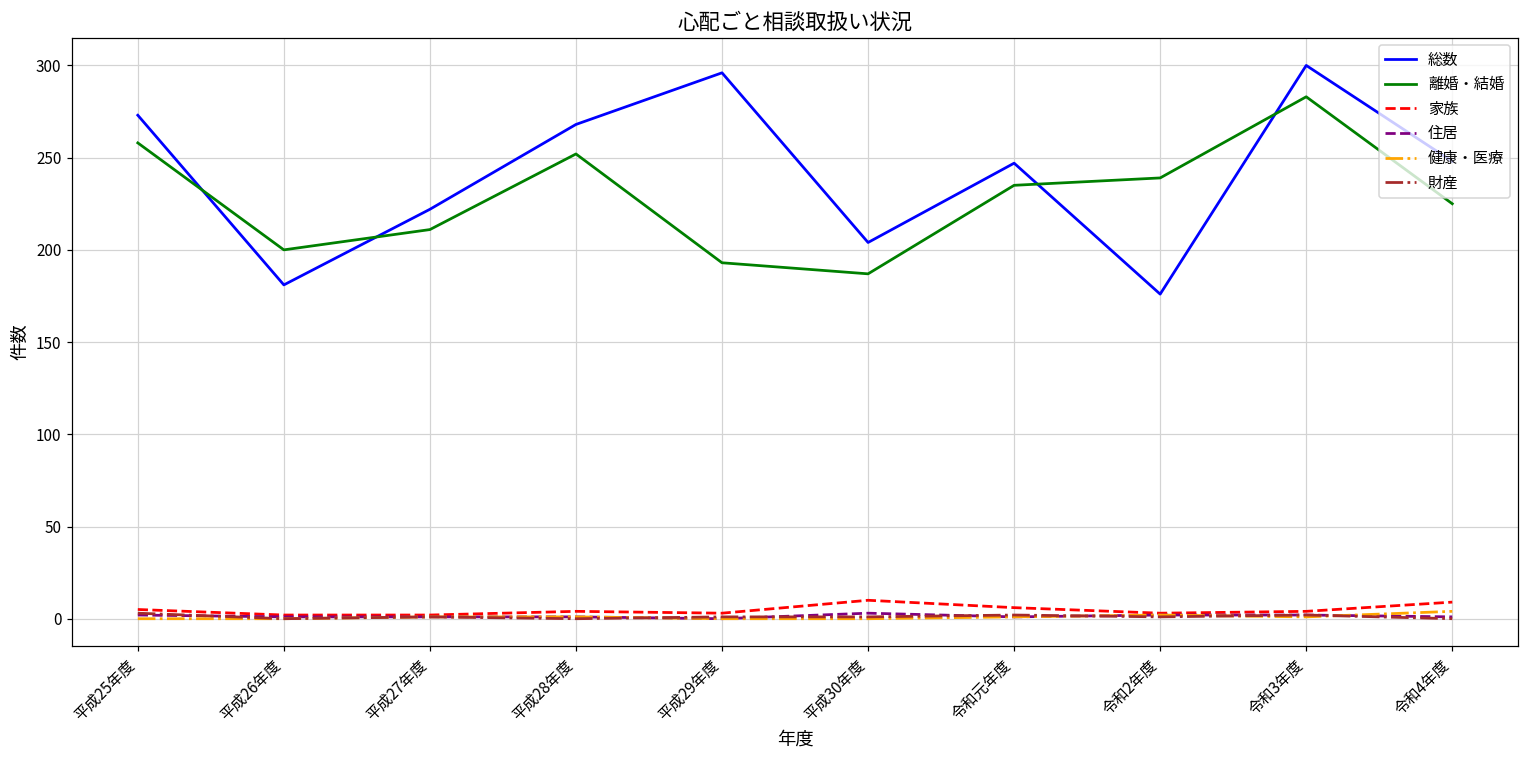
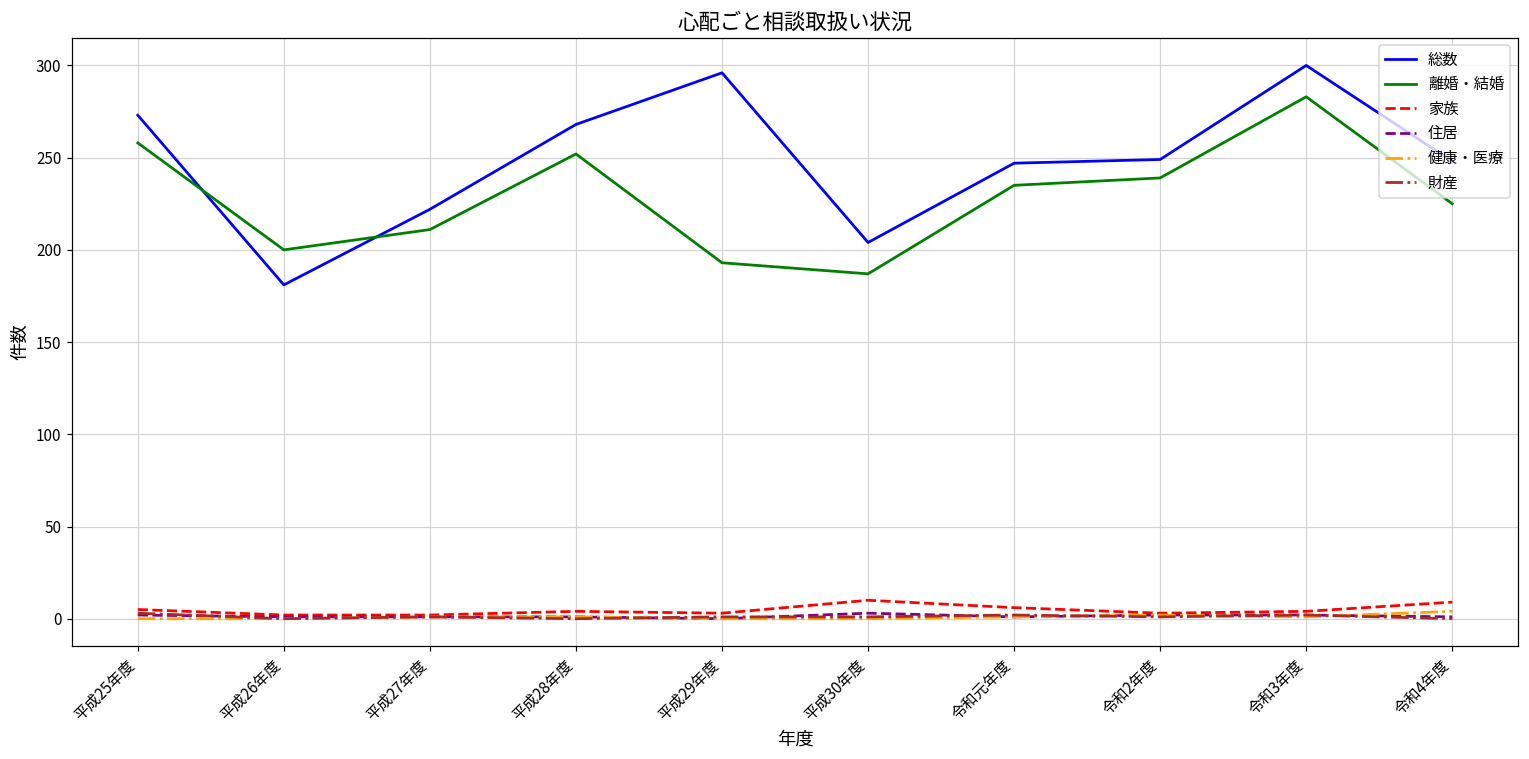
  {
    "総数": {
      "平成25年度": 273,
      "平成26年度": 181,
      "平成27年度": 222,
      "平成28年度": 268,
      "平成29年度": 296,
      "平成30年度": 204,
      "令和元年度": 247,
-     "令和2年度": 176,
+     "令和2年度": 249,
      "令和3年度": 300
    },
    "離婚・結婚": {
      "平成25年度": 258,
      "平成26年度": 200,
      "平成27年度": 211,
      "平成28年度": 252,
      "平成29年度": 193,
      "平成30年度": 187,
      "令和元年度": 235,
      "令和2年度": 239,
      "令和3年度": 283,
      "令和4年度": 225
    },
    "家族": {
      "平成25年度": 5,
      "平成28年度": 4,
      "平成29年度": 3,
      "平成30年度": 10,
      "令和元年度": 6,
      "令和3年度": 4,
      "令和4年度": 9
    },
    "住居": {
      "平成30年度": 3
    },
    "健康・医療": {
      "平成25年度": 0,
      "令和4年度": 4
    }
  }
